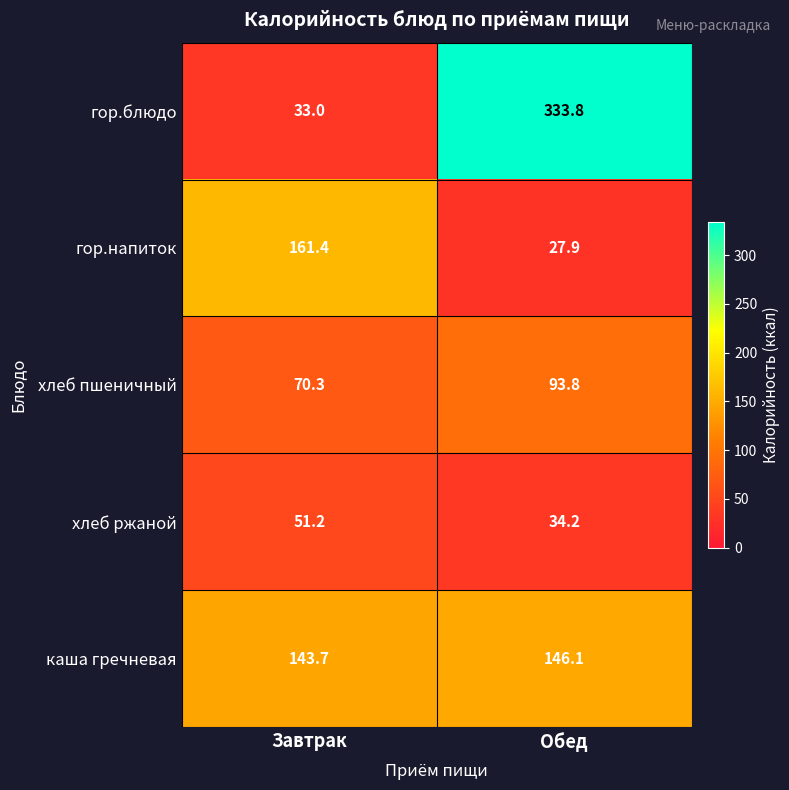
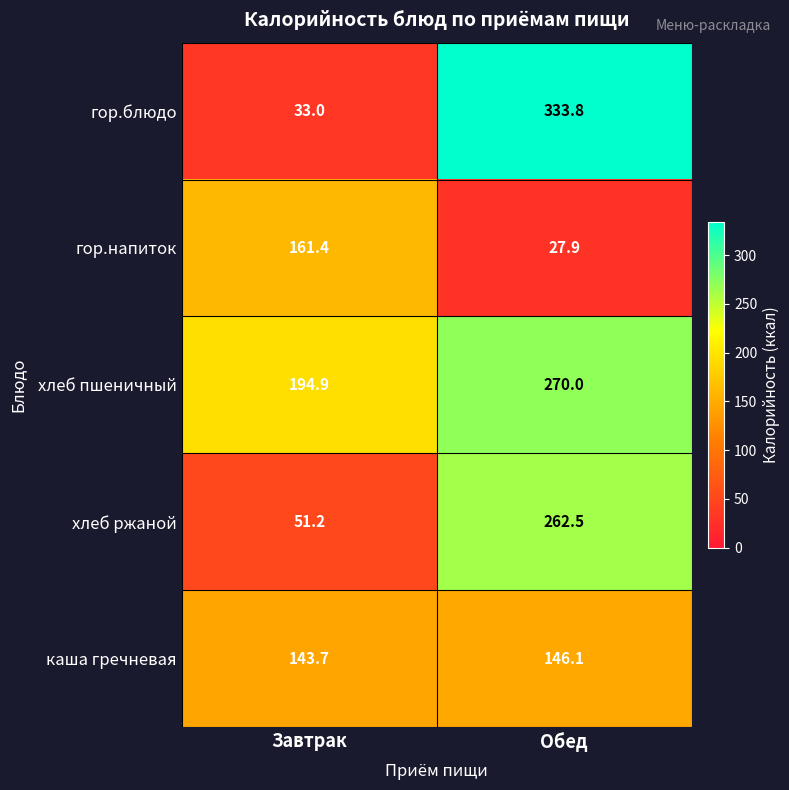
  {
    "гор.блюдо": {
      "Завтрак": 33.0,
      "Обед": 333.8
    },
    "гор.напиток": {
      "Завтрак": 161.4,
      "Обед": 27.9
    },
    "хлеб пшеничный": {
-     "Завтрак": 70.3,
-     "Обед": 93.8
+     "Завтрак": 194.9,
+     "Обед": 270.0
    },
    "хлеб ржаной": {
      "Завтрак": 51.2,
-     "Обед": 34.2
+     "Обед": 262.5
    },
    "каша гречневая": {
      "Завтрак": 143.7,
      "Обед": 146.1
    }
  }
